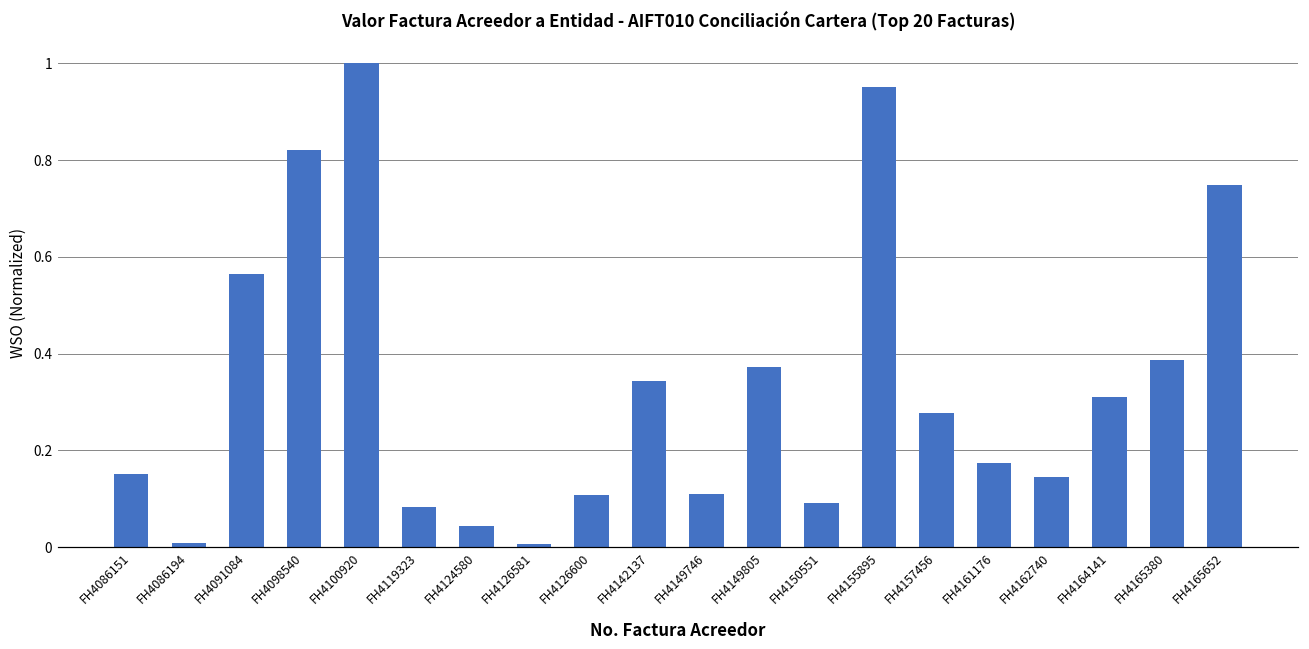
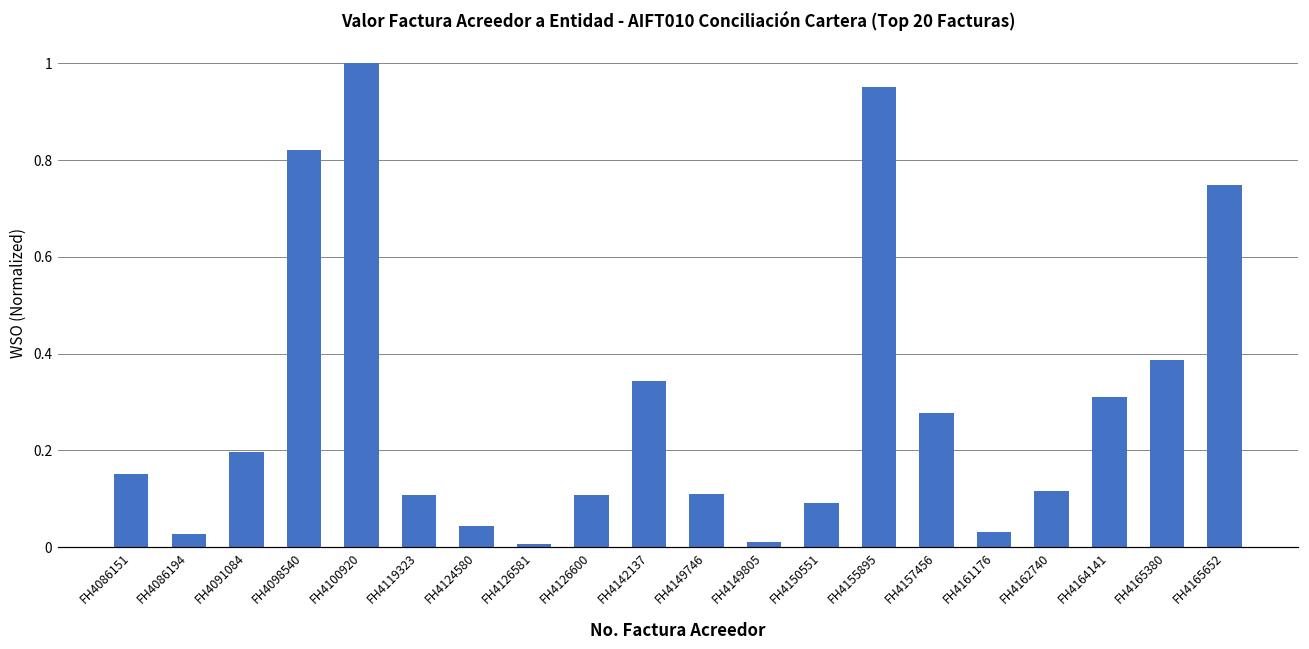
  {
    "FH4086151": 0.15,
-   "FH4086194": 0.01,
-   "FH4091084": 0.56,
+   "FH4086194": 0.03,
+   "FH4091084": 0.20,
    "FH4098540": 0.82,
    "FH4100920": 1.00,
-   "FH4119323": 0.08,
+   "FH4119323": 0.11,
    "FH4124580": 0.04,
    "FH4126581": 0.01,
    "FH4126600": 0.11,
    "FH4142137": 0.34,
    "FH4149746": 0.11,
-   "FH4149805": 0.37,
+   "FH4149805": 0.01,
    "FH4150551": 0.09,
    "FH4155895": 0.95,
    "FH4157456": 0.28,
-   "FH4161176": 0.17,
-   "FH4162740": 0.14,
+   "FH4161176": 0.03,
+   "FH4162740": 0.12,
    "FH4164141": 0.31,
    "FH4165380": 0.39,
    "FH4165652": 0.75
  }
